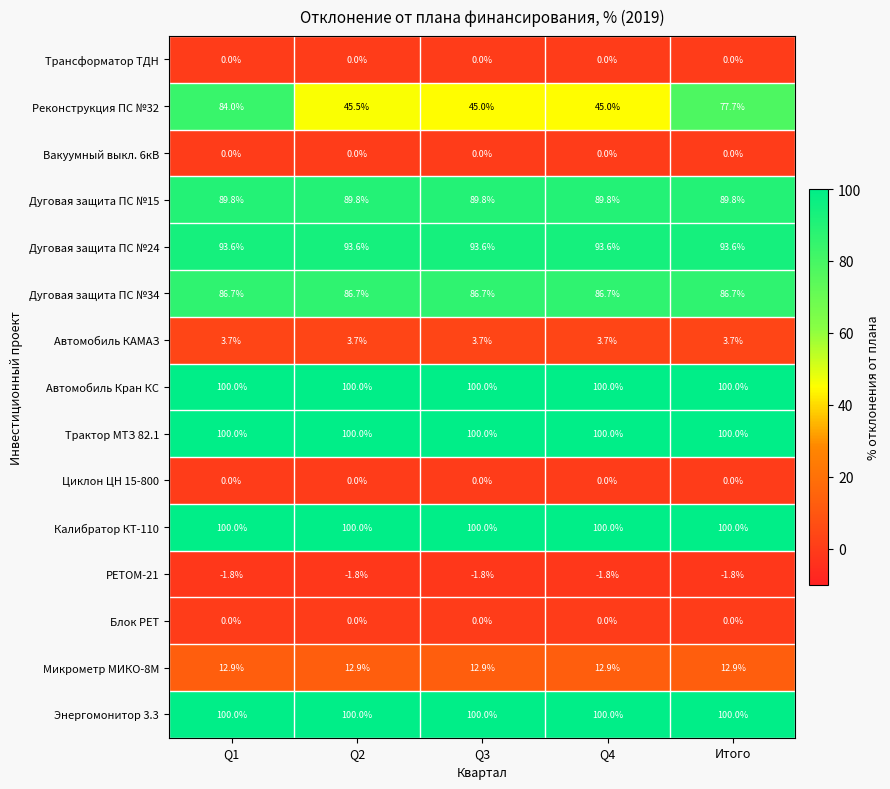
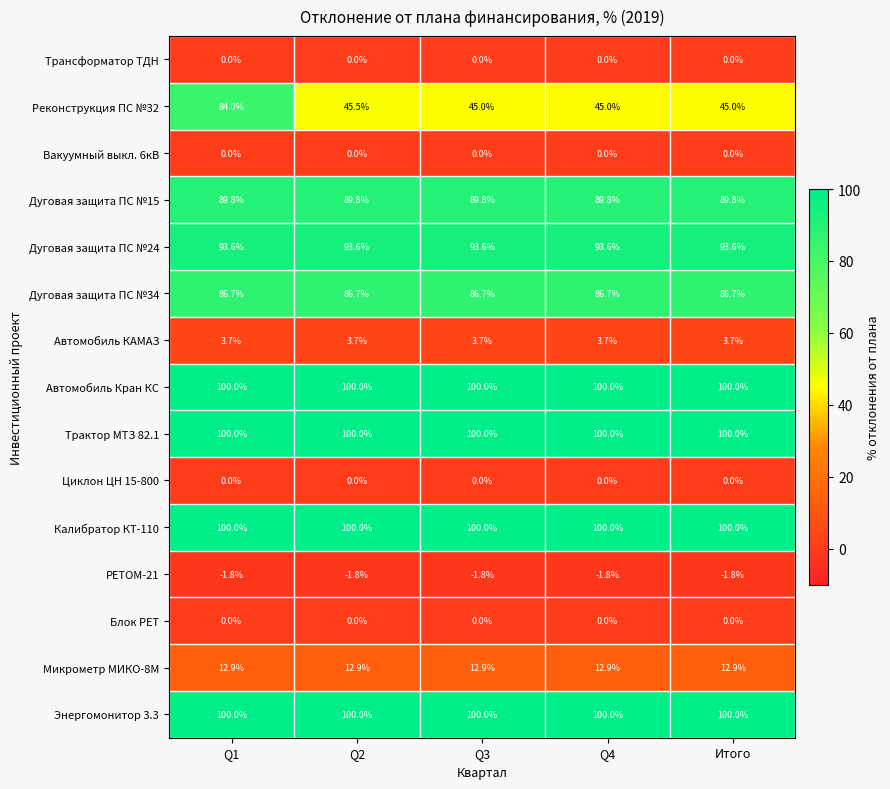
  {
    "Трансформатор ТДН": {
      "Q1": "0.0%",
      "Q2": "0.0%",
      "Q3": "0.0%",
      "Q4": "0.0%",
      "Итого": "0.0%"
    },
    "Реконструкция ПС №32": {
      "Q1": "84.0%",
      "Q2": "45.5%",
      "Q3": "45.0%",
      "Q4": "45.0%",
-     "Итого": "77.7%"
+     "Итого": "45.0%"
    },
    "Вакуумный выкл. 6кВ": {
      "Q1": "0.0%",
      "Q2": "0.0%",
      "Q3": "0.0%",
      "Q4": "0.0%",
      "Итого": "0.0%"
    },
    "Дуговая защита ПС №15": {
      "Q1": "89.8%",
      "Q2": "89.8%",
      "Q3": "89.8%",
      "Q4": "89.8%",
      "Итого": "89.8%"
    },
    "Дуговая защита ПС №24": {
      "Q1": "93.6%",
      "Q2": "93.6%",
      "Q3": "93.6%",
      "Q4": "93.6%",
      "Итого": "93.6%"
    },
    "Дуговая защита ПС №34": {
      "Q1": "86.7%",
      "Q2": "86.7%",
      "Q3": "86.7%",
      "Q4": "86.7%",
      "Итого": "86.7%"
    },
    "Автомобиль КАМАЗ": {
      "Q1": "3.7%",
      "Q2": "3.7%",
      "Q3": "3.7%",
      "Q4": "3.7%",
      "Итого": "3.7%"
    },
    "Автомобиль Кран КС": {
      "Q1": "100.0%",
      "Q2": "100.0%",
      "Q3": "100.0%",
      "Q4": "100.0%",
      "Итого": "100.0%"
    },
    "Трактор МТЗ 82.1": {
      "Q1": "100.0%",
      "Q2": "100.0%",
      "Q3": "100.0%",
      "Q4": "100.0%",
      "Итого": "100.0%"
    },
    "Циклон ЦН 15-800": {
      "Q1": "0.0%",
      "Q2": "0.0%",
      "Q3": "0.0%",
      "Q4": "0.0%",
      "Итого": "0.0%"
    },
    "Калибратор КТ-110": {
      "Q1": "100.0%",
      "Q2": "100.0%",
      "Q3": "100.0%",
      "Q4": "100.0%",
      "Итого": "100.0%"
    },
    "РЕТОМ-21": {
      "Q1": "-1.8%",
      "Q2": "-1.8%",
      "Q3": "-1.8%",
      "Q4": "-1.8%",
      "Итого": "-1.8%"
    },
    "Блок РЕТ": {
      "Q1": "0.0%",
      "Q2": "0.0%",
      "Q3": "0.0%",
      "Q4": "0.0%",
      "Итого": "0.0%"
    },
    "Микрометр МИКО-8М": {
      "Q1": "12.9%",
      "Q2": "12.9%",
      "Q3": "12.9%",
      "Q4": "12.9%",
      "Итого": "12.9%"
    },
    "Энергомонитор 3.3": {
      "Q1": "100.0%",
      "Q2": "100.0%",
      "Q3": "100.0%",
      "Q4": "100.0%",
      "Итого": "100.0%"
    }
  }
